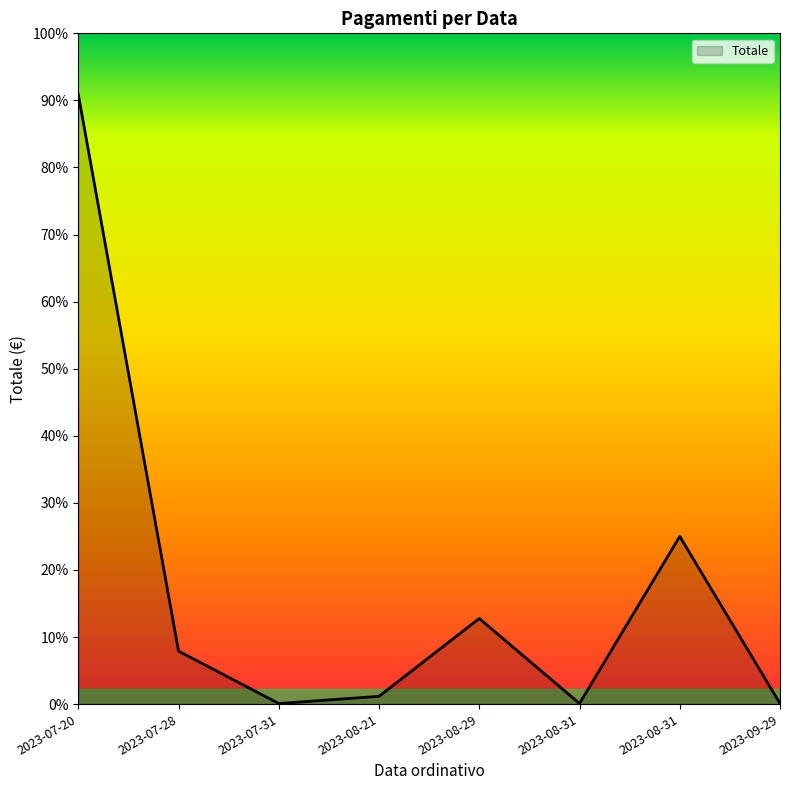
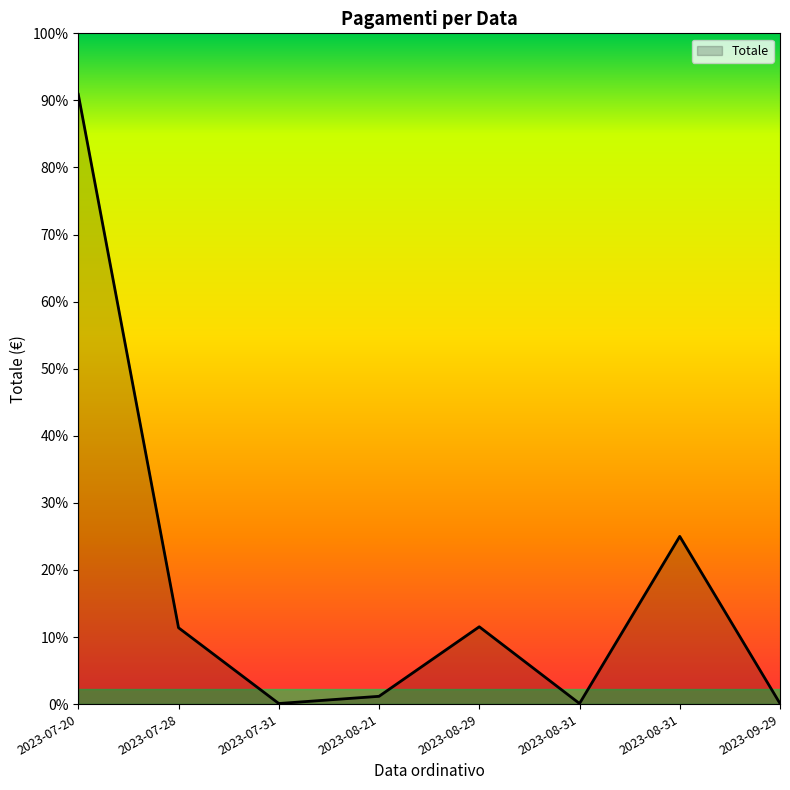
  {
    "2023-07-20": "91%",
-   "2023-07-28": "8%",
-   "2023-08-29": "13%"
+   "2023-07-28": "11%",
+   "2023-08-29": "12%"
  }
